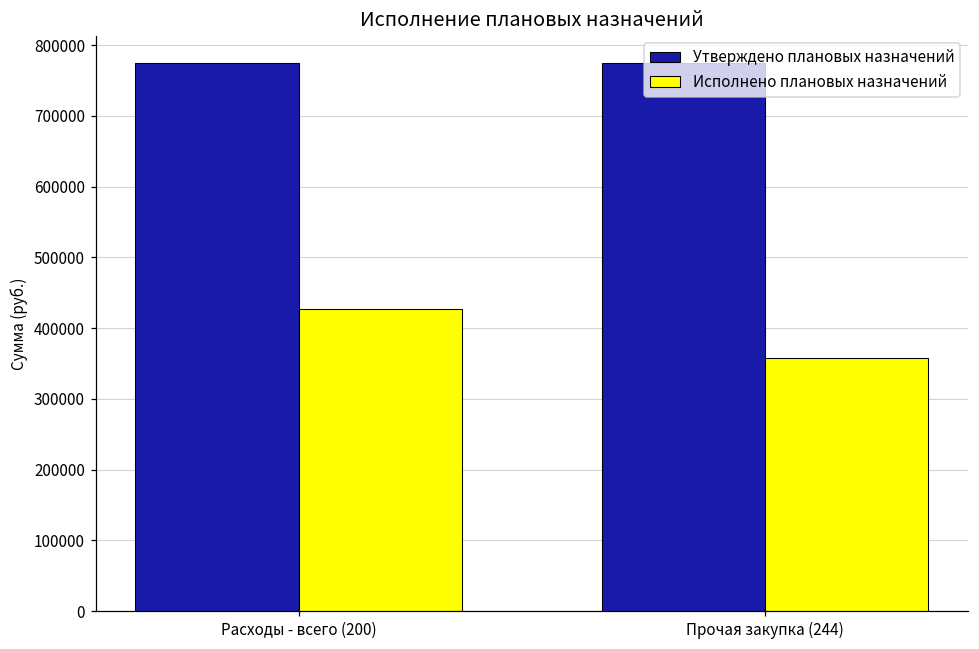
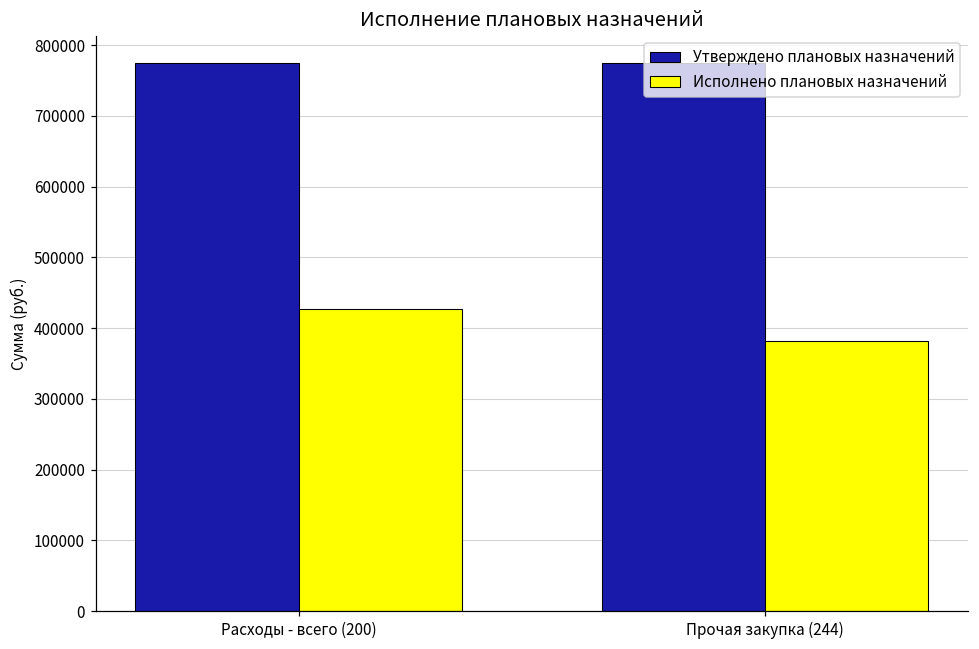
  {
    "Утверждено плановых назначений": {
      "Расходы - всего (200)": 770000
    },
    "Исполнено плановых назначений": {
      "Расходы - всего (200)": 430000,
-     "Прочая закупка (244)": 360000
+     "Прочая закупка (244)": 380000
    }
  }
